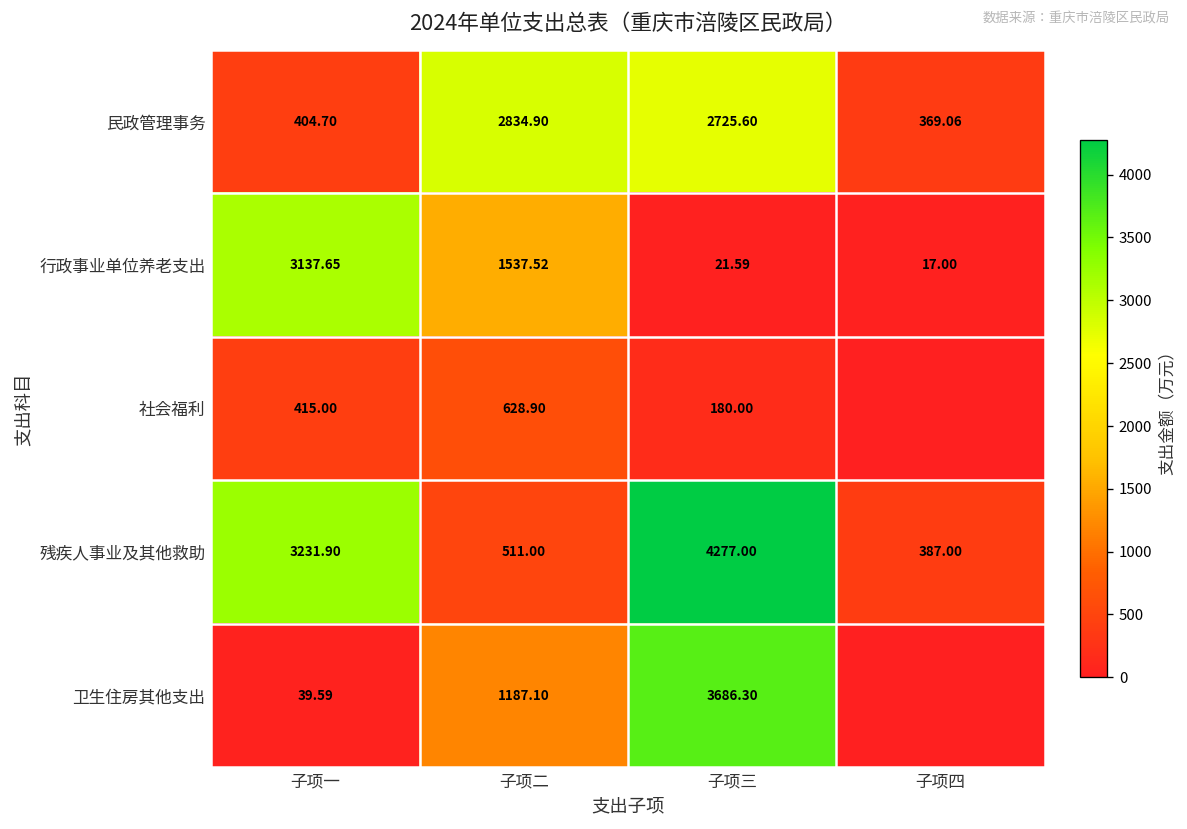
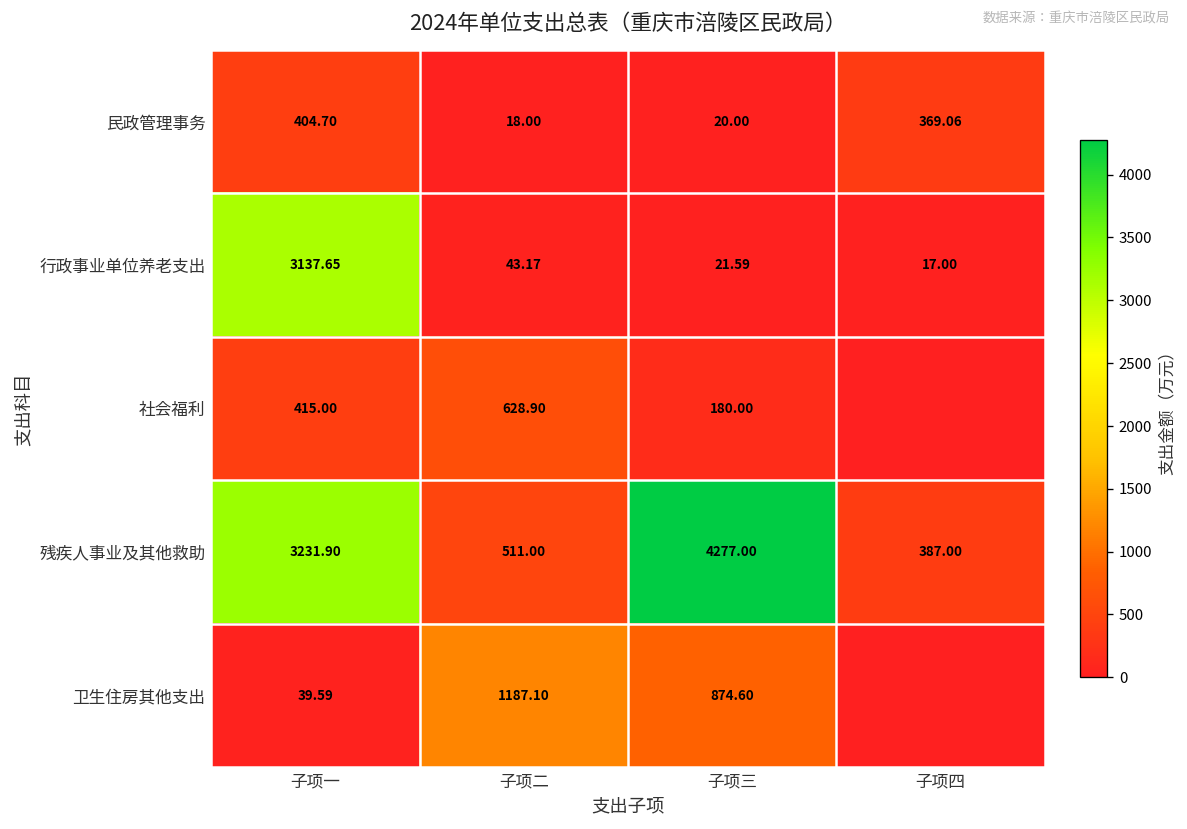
  {
    "民政管理事务": {
      "子项一": 404.70,
-     "子项二": 2834.90,
-     "子项三": 2725.60,
+     "子项二": 18.00,
+     "子项三": 20.00,
      "子项四": 369.06
    },
    "行政事业单位养老支出": {
      "子项一": 3137.65,
-     "子项二": 1537.52,
+     "子项二": 43.17,
      "子项三": 21.59,
      "子项四": 17.00
    },
    "社会福利": {
      "子项一": 415.00,
      "子项二": 628.90,
      "子项三": 180.00
    },
    "残疾人事业及其他救助": {
      "子项一": 3231.90,
      "子项二": 511.00,
      "子项三": 4277.00,
      "子项四": 387.00
    },
    "卫生住房其他支出": {
      "子项一": 39.59,
      "子项二": 1187.10,
-     "子项三": 3686.30
+     "子项三": 874.60
    }
  }
